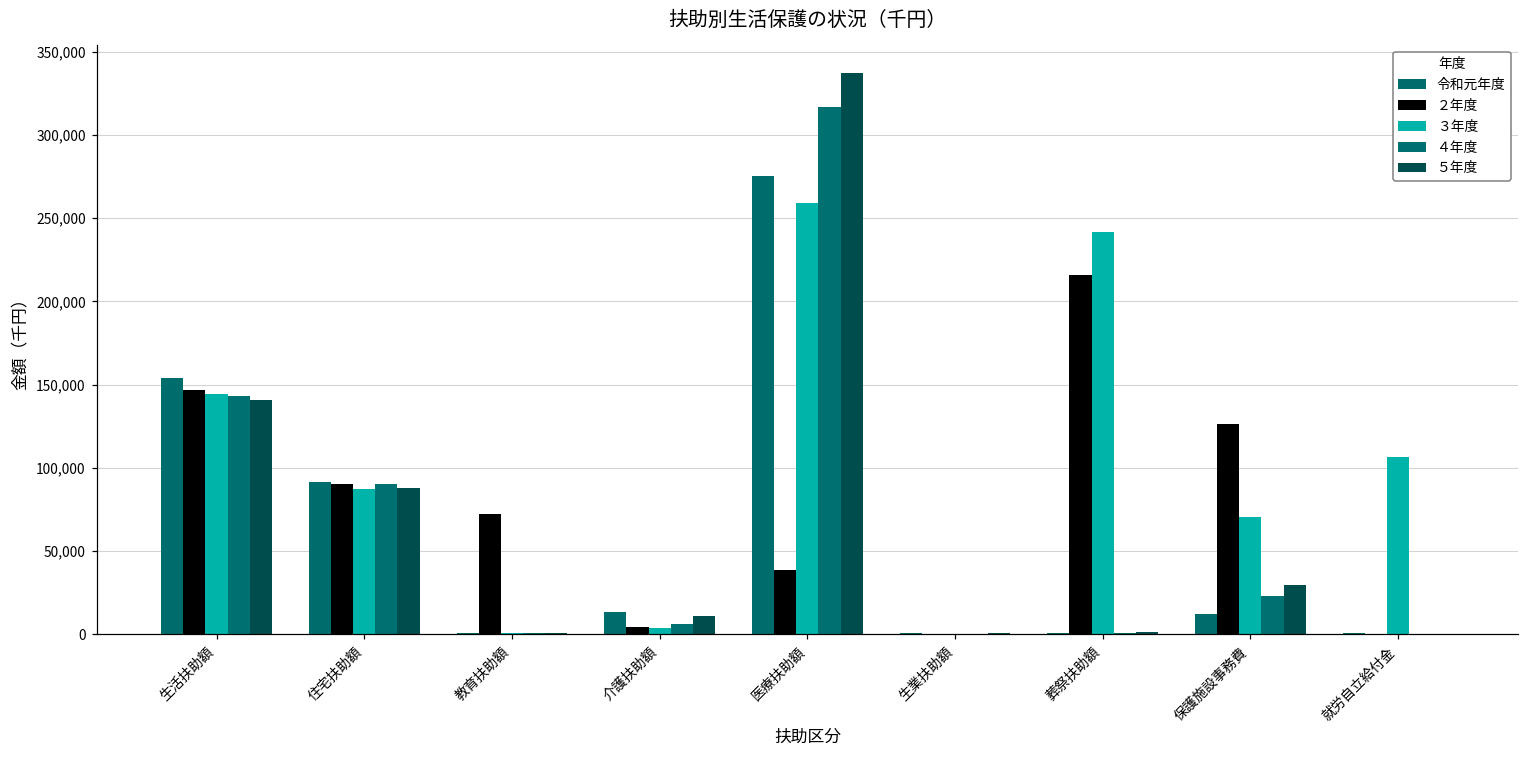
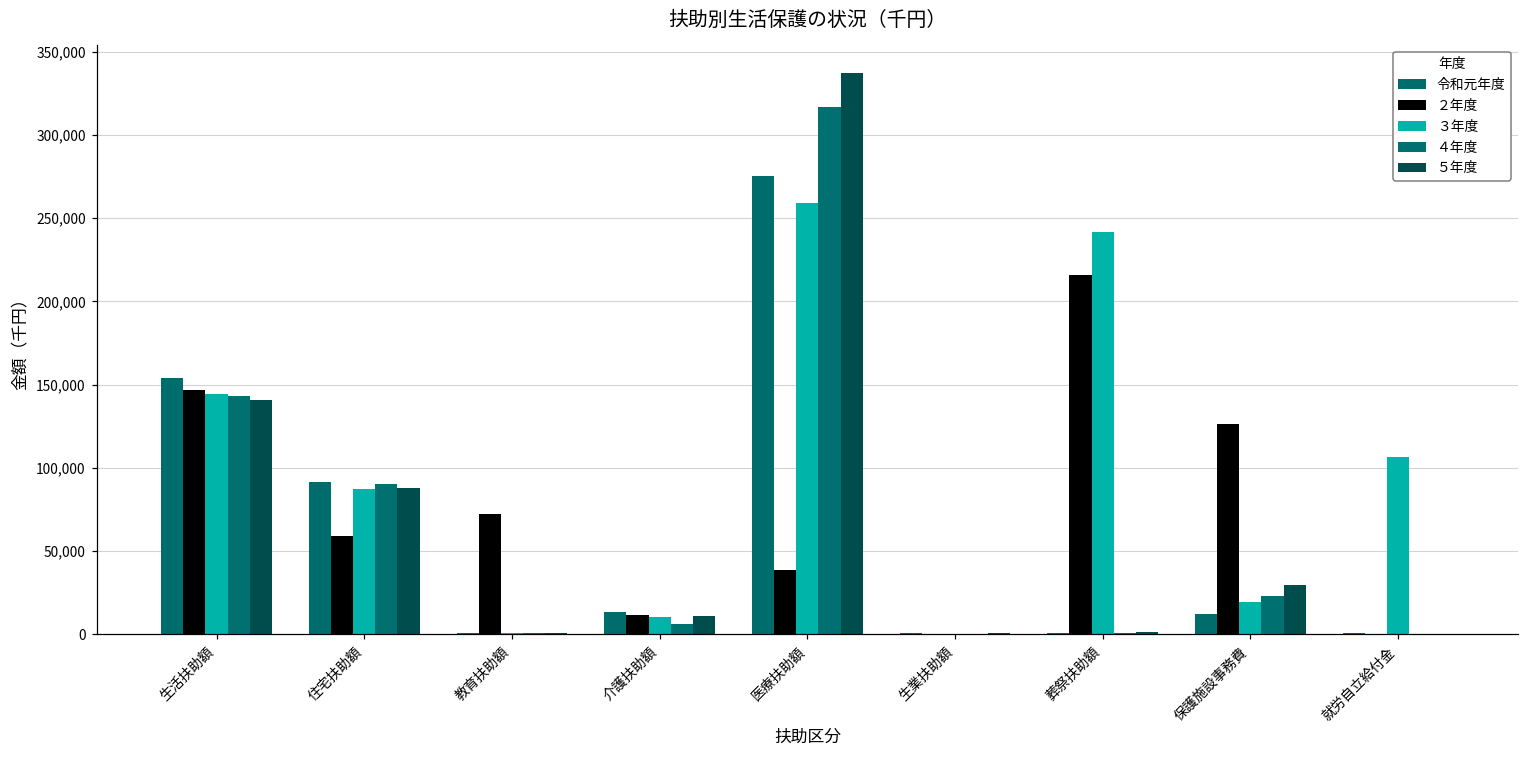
  {
    "２年度": {
      "生活扶助額": "147,000",
-     "住宅扶助額": "90,000",
+     "住宅扶助額": "59,000",
      "教育扶助額": "72,000",
-     "介護扶助額": "5,000",
+     "介護扶助額": "12,000",
      "医療扶助額": "39,000",
      "葬祭扶助額": "216,000",
      "保護施設事務費": "126,000"
    },
    "３年度": {
      "生活扶助額": "144,000",
      "住宅扶助額": "88,000",
-     "介護扶助額": "4,000",
+     "介護扶助額": "10,000",
      "医療扶助額": "259,000",
      "葬祭扶助額": "242,000",
-     "保護施設事務費": "71,000",
+     "保護施設事務費": "20,000",
      "就労自立給付金": "107,000"
    }
  }
